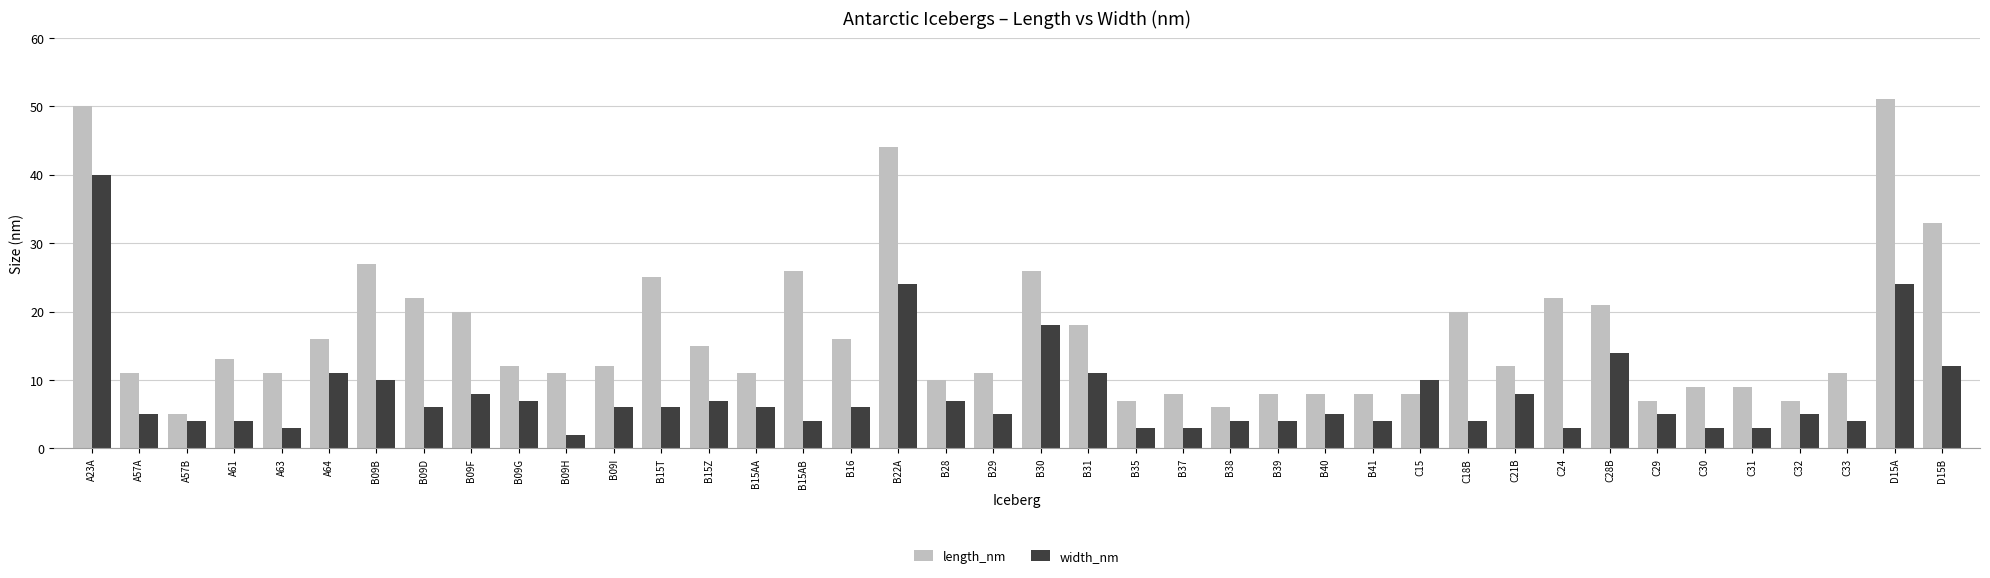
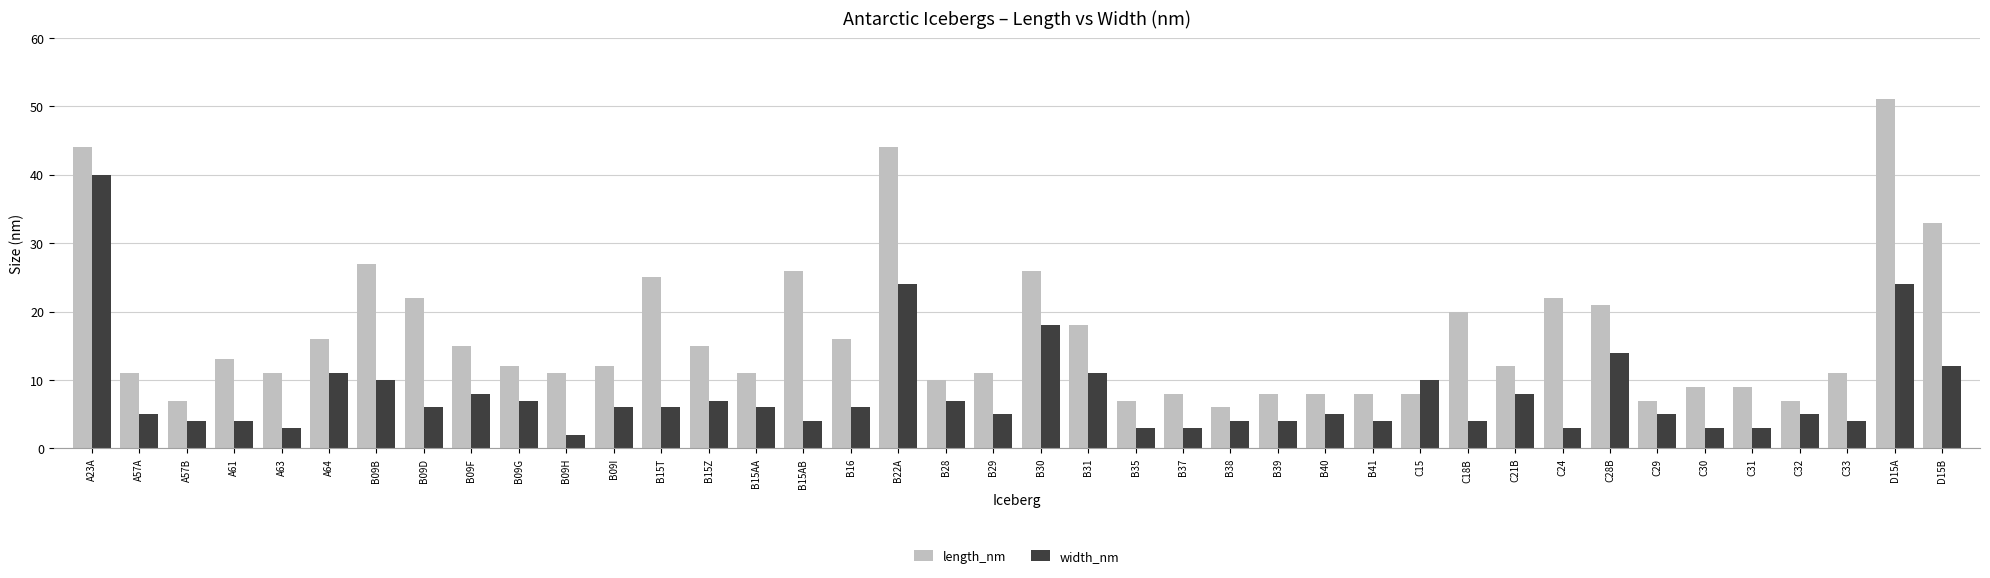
  {
    "length_nm": {
-     "A23A": 50,
+     "A23A": 44,
      "A57A": 11,
-     "A57B": 5,
+     "A57B": 7,
      "A61": 13,
      "A63": 11,
      "A64": 16,
      "B09B": 27,
      "B09D": 22,
-     "B09F": 20,
+     "B09F": 15,
      "B09G": 12,
      "B09H": 11,
      "B09I": 12,
      "B15T": 25,
      "B15Z": 15,
      "B15AA": 11,
      "B15AB": 26,
      "B16": 16,
      "B22A": 44,
      "B28": 10,
      "B29": 11,
      "B30": 26,
      "B31": 18,
      "B35": 7,
      "B37": 8,
      "B38": 6,
      "B39": 8,
      "B40": 8,
      "B41": 8,
      "C15": 8,
      "C18B": 20,
      "C21B": 12,
      "C24": 22,
      "C28B": 21,
      "C29": 7,
      "C30": 9,
      "C31": 9,
      "C32": 7,
      "C33": 11,
      "D15A": 51,
      "D15B": 33
    },
    "width_nm": {
      "A23A": 40,
      "A57A": 5,
      "A57B": 4,
      "A61": 4,
      "A63": 3,
      "A64": 11,
      "B09B": 10,
      "B09D": 6,
      "B09F": 8,
      "B09G": 7,
      "B09H": 2,
      "B09I": 6,
      "B15T": 6,
      "B15Z": 7,
      "B15AA": 6,
      "B15AB": 4,
      "B16": 6,
      "B22A": 24,
      "B28": 7,
      "B29": 5,
      "B30": 18,
      "B31": 11,
      "B35": 3,
      "B37": 3,
      "B38": 4,
      "B39": 4,
      "B40": 5,
      "B41": 4,
      "C15": 10,
      "C18B": 4,
      "C21B": 8,
      "C24": 3,
      "C28B": 14,
      "C29": 5,
      "C30": 3,
      "C31": 3,
      "C32": 5,
      "C33": 4,
      "D15A": 24,
      "D15B": 12
    }
  }
